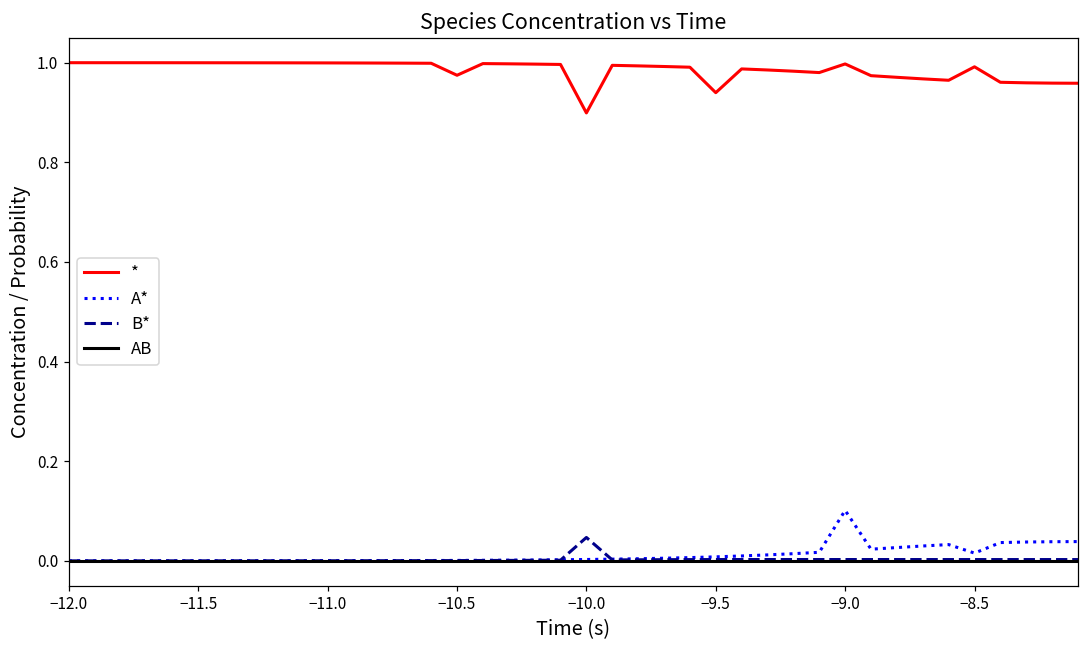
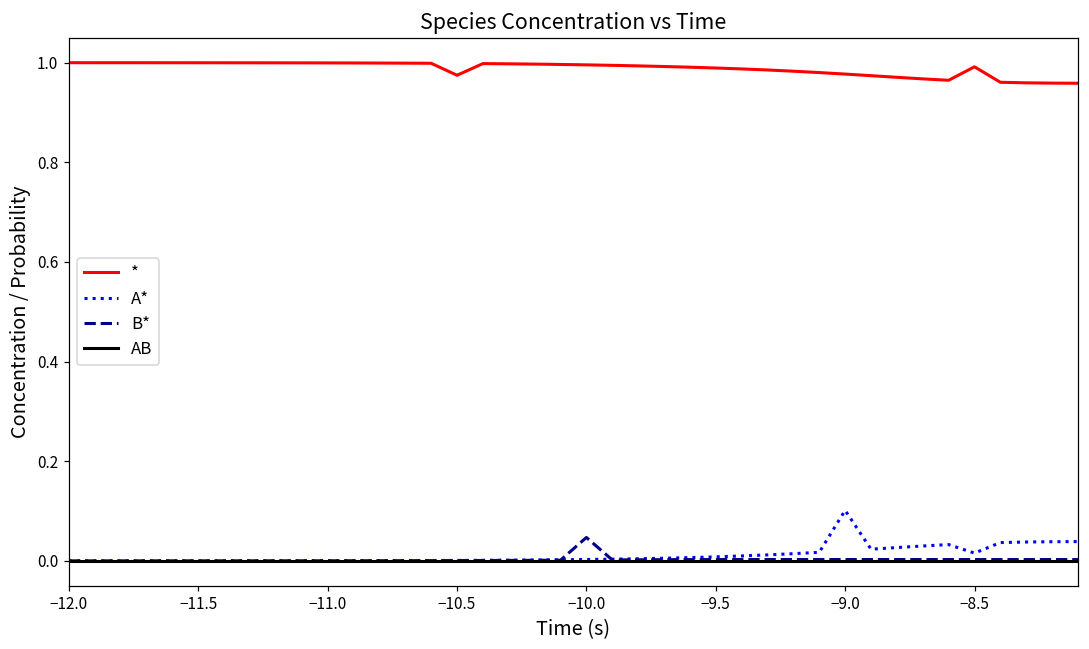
  {
    "*": {
      "−12.0": 1.00,
      "−11.5": 1.00,
      "−11.0": 1.00,
      "−10.5": 0.97,
-     "−10.0": 0.90,
-     "−9.5": 0.94,
-     "−9.0": 1.00,
+     "−10.0": 1.00,
+     "−9.5": 0.99,
+     "−9.0": 0.98,
      "−8.5": 0.99
    },
    "A*": {
      "−9.0": 0.10,
      "−8.5": 0.02
    },
    "B*": {
      "−10.0": 0.05
    }
  }
